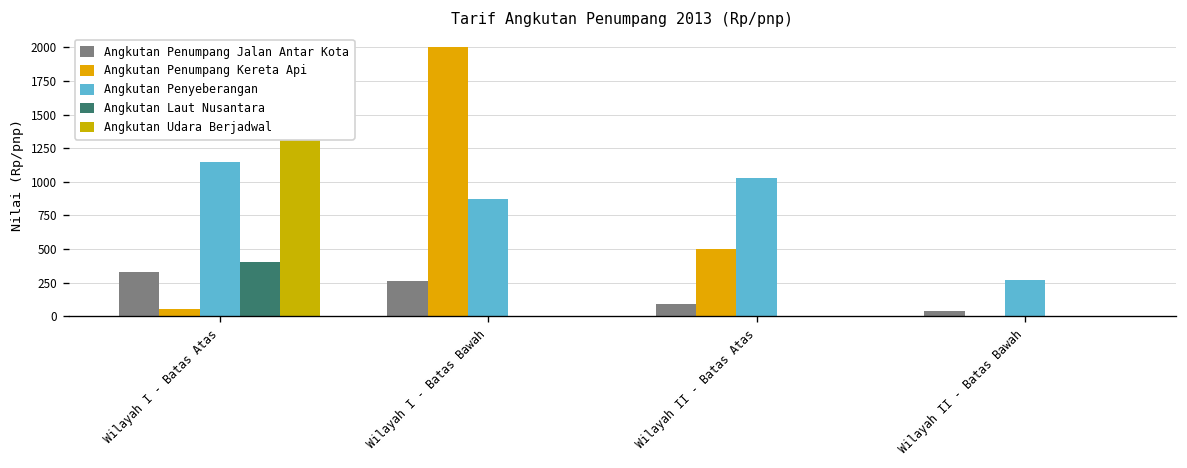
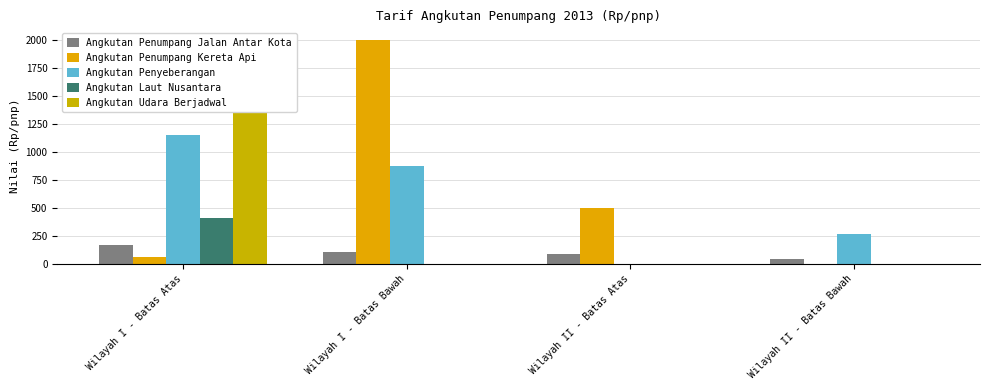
  {
    "Angkutan Penumpang Jalan Antar Kota": {
-     "Wilayah I - Batas Atas": 330,
-     "Wilayah I - Batas Bawah": 260,
+     "Wilayah I - Batas Atas": 160,
+     "Wilayah I - Batas Bawah": 100,
      "Wilayah II - Batas Atas": 90,
      "Wilayah II - Batas Bawah": 40
    },
    "Angkutan Penyeberangan": {
      "Wilayah I - Batas Atas": 1140,
      "Wilayah I - Batas Bawah": 870,
-     "Wilayah II - Batas Atas": 1030,
+     "Wilayah II - Batas Atas": 0,
      "Wilayah II - Batas Bawah": 270
    },
    "Angkutan Laut Nusantara": {
      "Wilayah I - Batas Atas": 400,
      "Wilayah I - Batas Bawah": 0,
      "Wilayah II - Batas Atas": 0,
      "Wilayah II - Batas Bawah": 0
    }
  }
